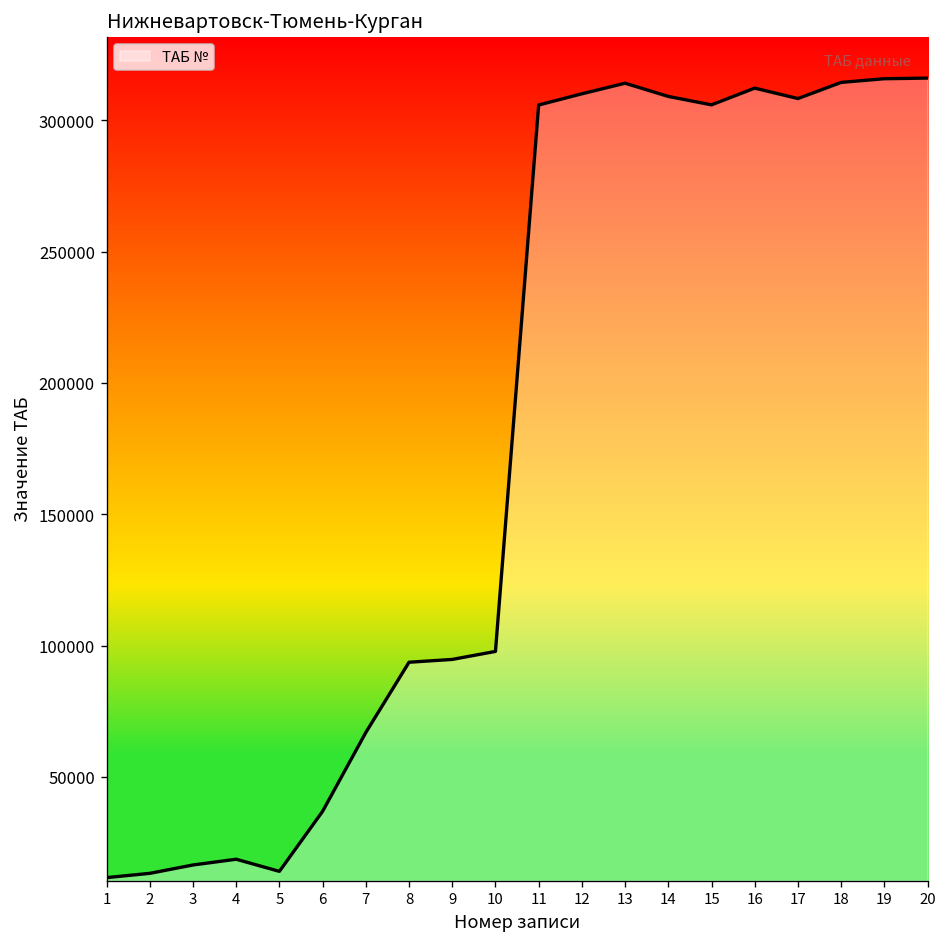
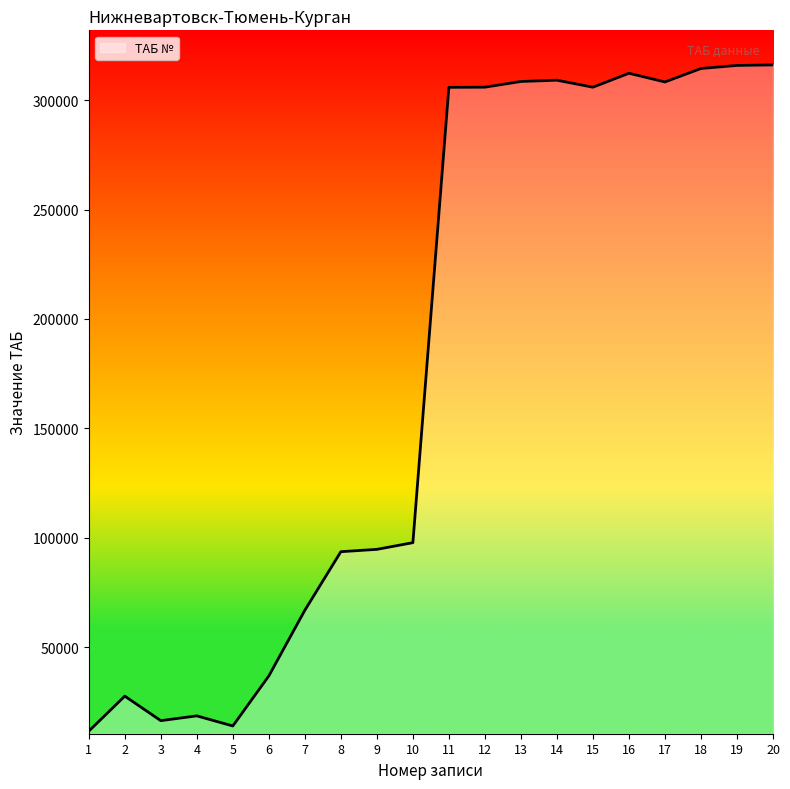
  {
    "1": 12000,
-   "2": 13000,
+   "2": 28000,
    "3": 16000,
    "4": 19000,
    "5": 14000,
    "6": 37000,
    "7": 67000,
    "8": 94000,
    "9": 95000,
    "10": 98000,
    "11": 306000,
-   "12": 310000,
-   "13": 314000,
+   "12": 306000,
+   "13": 309000,
    "14": 309000,
    "15": 306000,
    "16": 312000,
    "17": 308000,
    "18": 314000,
    "19": 316000,
    "20": 316000
  }
